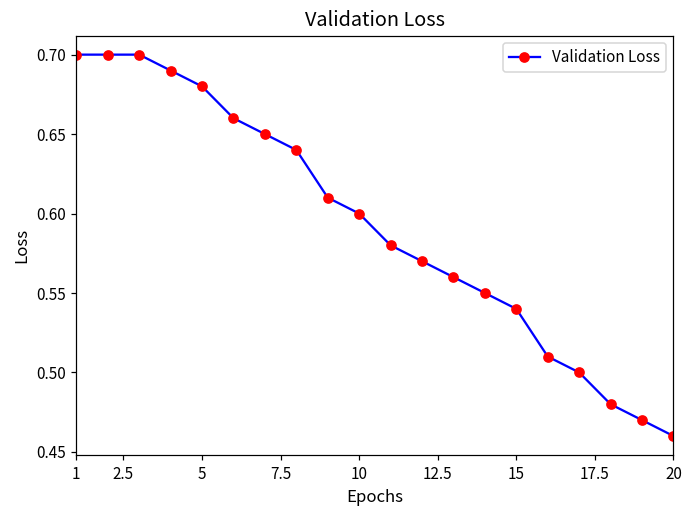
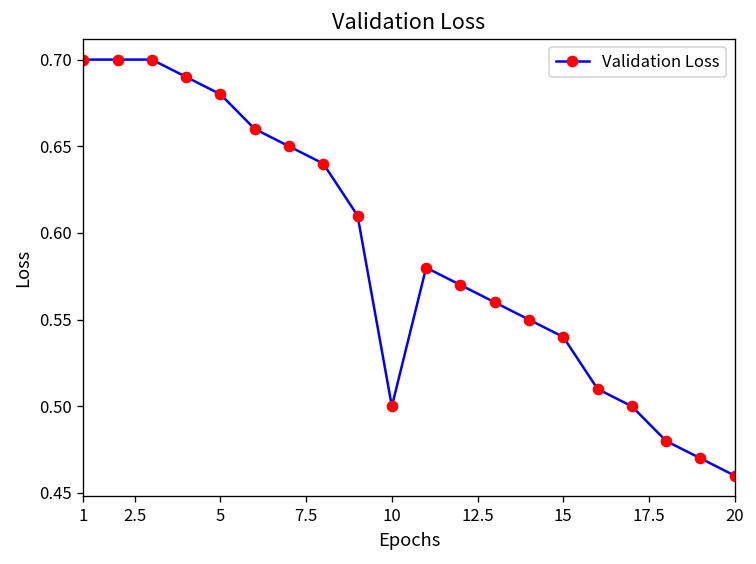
  {
    "1": 0.7,
    "5": 0.680,
-   "10": 0.6,
+   "10": 0.5,
    "15": 0.540,
    "20": 0.460
  }
